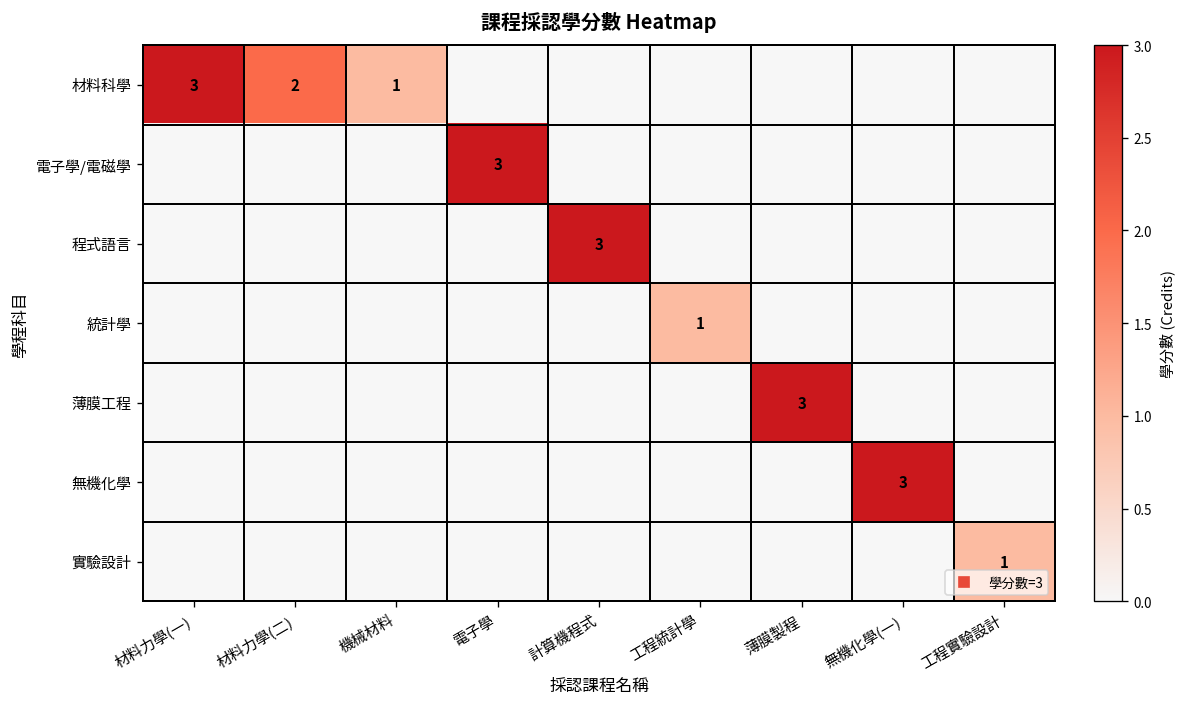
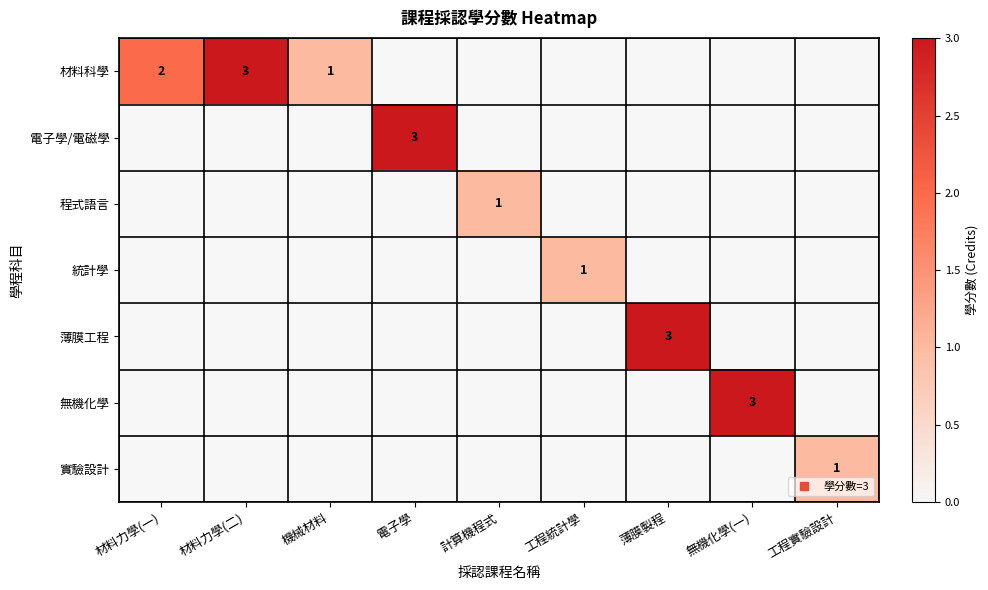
  {
    "材料科學": {
-     "材料力學(一)": 3,
-     "材料力學(二)": 2,
+     "材料力學(一)": 2,
+     "材料力學(二)": 3,
      "機械材料": 1
    },
    "電子學/電磁學": {
      "電子學": 3
    },
    "程式語言": {
-     "計算機程式": 3
+     "計算機程式": 1
    },
    "統計學": {
      "工程統計學": 1
    },
    "薄膜工程": {
      "薄膜製程": 3
    },
    "無機化學": {
      "無機化學(一)": 3
    },
    "實驗設計": {
      "工程實驗設計": 1
    }
  }
